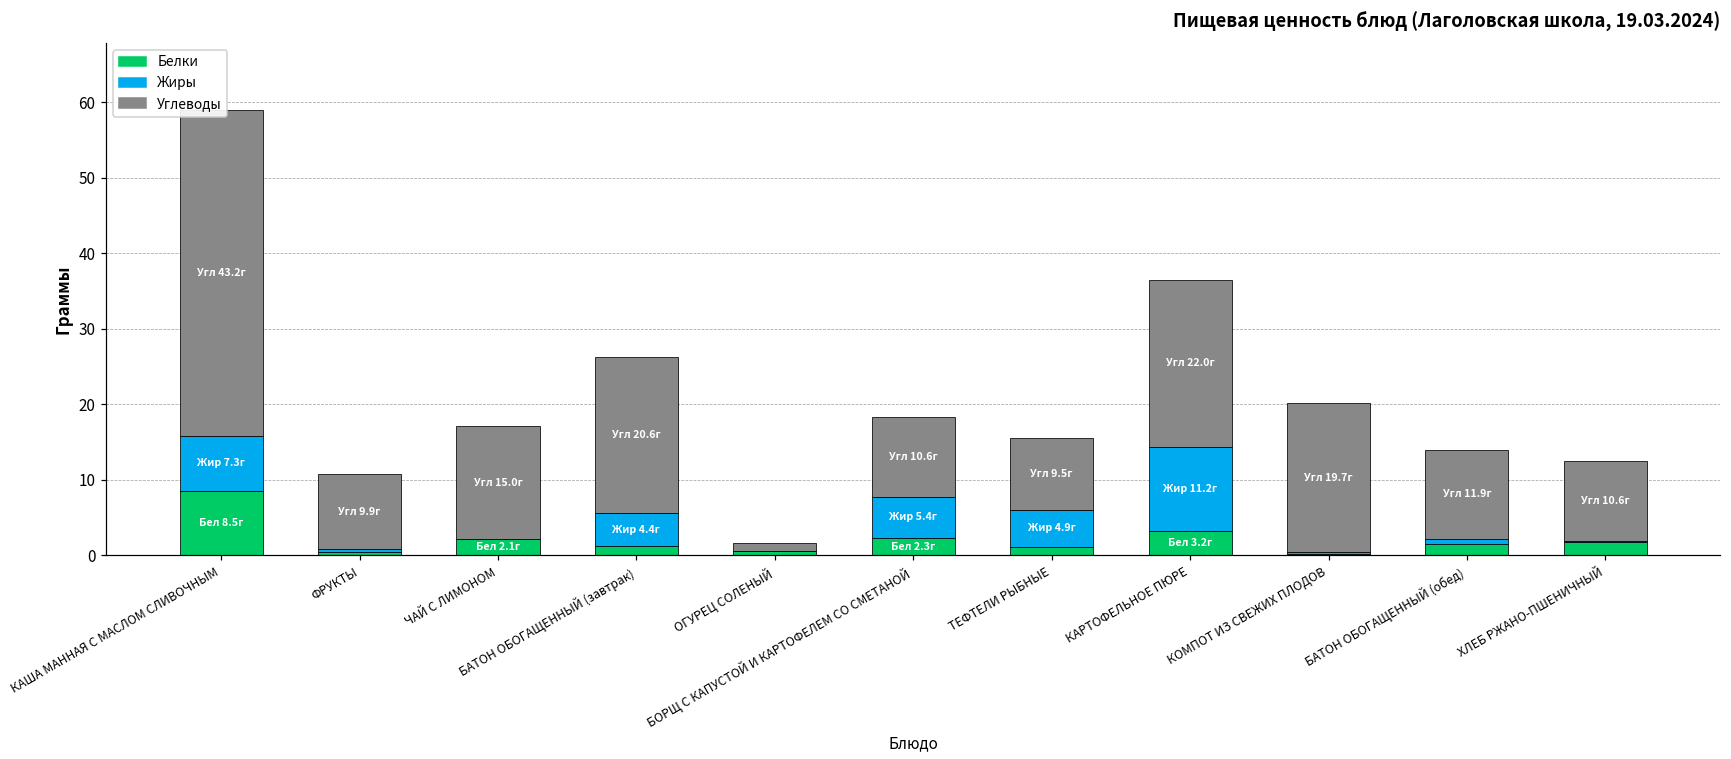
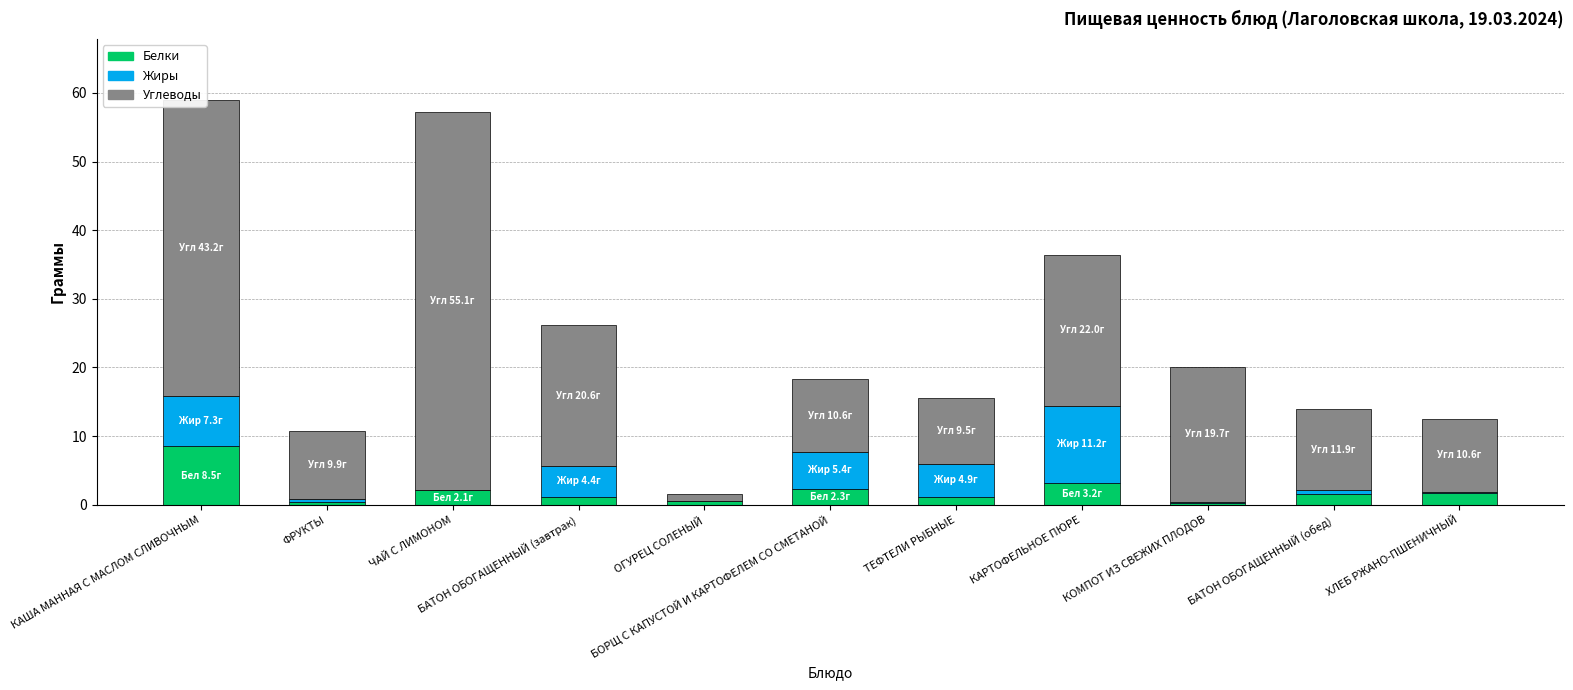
  {
    "Белки": {
      "КАША МАННАЯ С МАСЛОМ СЛИВОЧНЫМ": "8.5г",
      "ЧАЙ С ЛИМОНОМ": "2.1г",
      "БОРЩ С КАПУСТОЙ И КАРТОФЕЛЕМ СО СМЕТАНОЙ": "2.3г",
      "КАРТОФЕЛЬНОЕ ПЮРЕ": "3.2г"
    },
    "Жиры": {
      "КАША МАННАЯ С МАСЛОМ СЛИВОЧНЫМ": "7.3г",
      "БАТОН ОБОГАЩЕННЫЙ (завтрак)": "4.4г",
      "БОРЩ С КАПУСТОЙ И КАРТОФЕЛЕМ СО СМЕТАНОЙ": "5.4г",
      "ТЕФТЕЛИ РЫБНЫЕ": "4.9г",
      "КАРТОФЕЛЬНОЕ ПЮРЕ": "11.2г"
    },
    "Углеводы": {
      "ФРУКТЫ": "9.9г",
-     "ЧАЙ С ЛИМОНОМ": "15.0г",
+     "ЧАЙ С ЛИМОНОМ": "55.1г",
      "БАТОН ОБОГАЩЕННЫЙ (завтрак)": "20.6г",
      "БОРЩ С КАПУСТОЙ И КАРТОФЕЛЕМ СО СМЕТАНОЙ": "10.6г",
      "ТЕФТЕЛИ РЫБНЫЕ": "9.5г",
      "КАРТОФЕЛЬНОЕ ПЮРЕ": "22.0г",
      "КОМПОТ ИЗ СВЕЖИХ ПЛОДОВ": "19.7г",
      "БАТОН ОБОГАЩЕННЫЙ (обед)": "11.9г",
      "ХЛЕБ РЖАНО-ПШЕНИЧНЫЙ": "10.6г"
    }
  }
